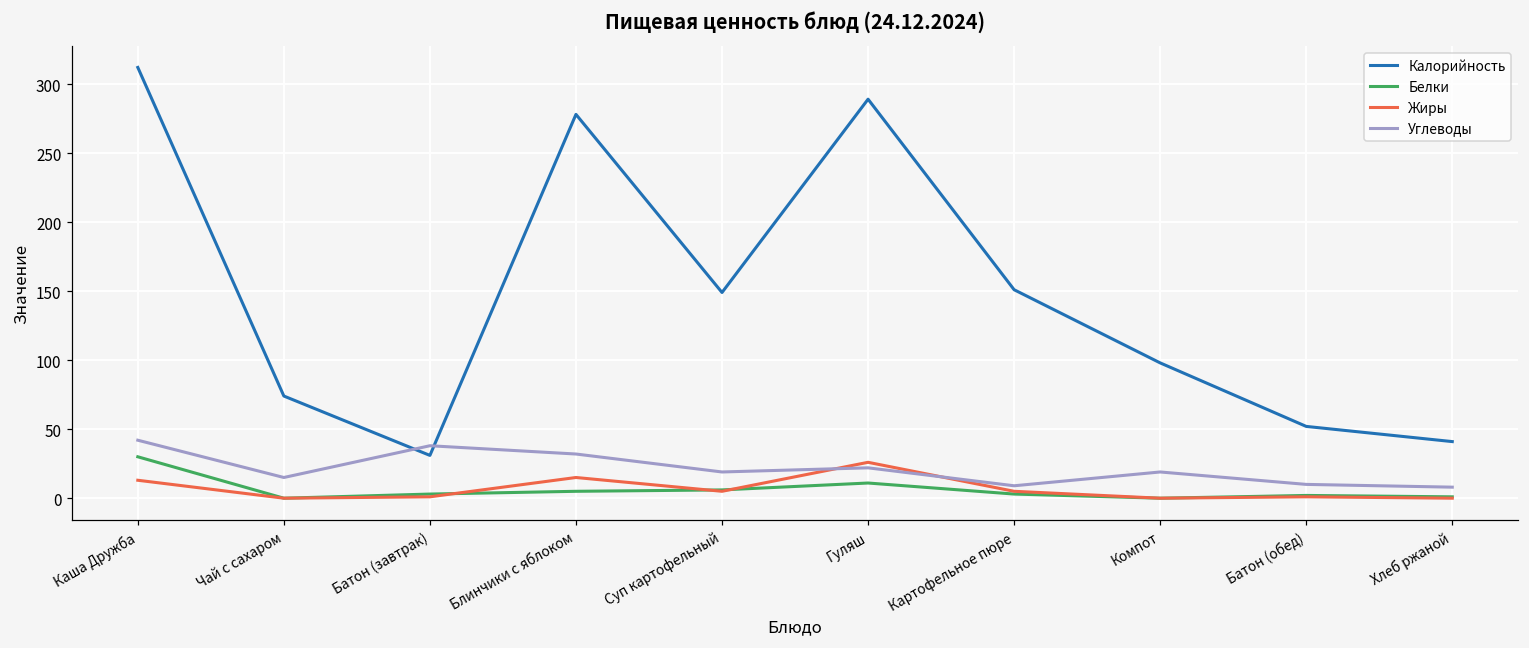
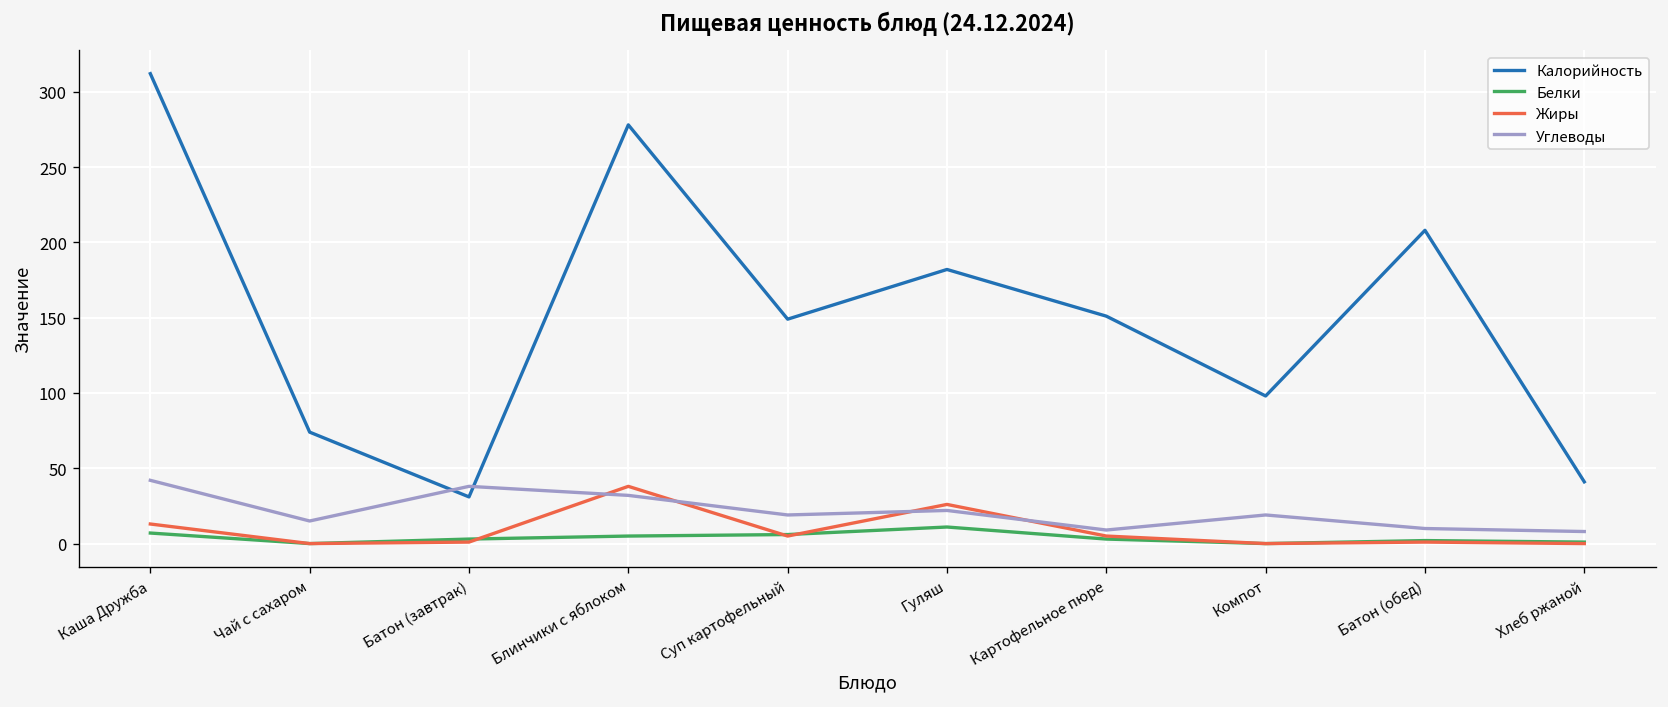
  {
    "Калорийность": {
      "Каша Дружба": 312,
      "Чай с сахаром": 74,
      "Батон (завтрак)": 31,
      "Блинчики с яблоком": 278,
      "Суп картофельный": 149,
-     "Гуляш": 289,
+     "Гуляш": 182,
      "Картофельное пюре": 151,
      "Компот": 98,
-     "Батон (обед)": 52,
+     "Батон (обед)": 208,
      "Хлеб ржаной": 41
    },
    "Белки": {
-     "Каша Дружба": 30,
+     "Каша Дружба": 7,
      "Блинчики с яблоком": 5,
      "Гуляш": 11,
      "Картофельное пюре": 3
    },
    "Жиры": {
      "Каша Дружба": 13,
-     "Блинчики с яблоком": 15,
+     "Блинчики с яблоком": 38,
      "Гуляш": 26,
      "Картофельное пюре": 5
    },
    "Углеводы": {
      "Каша Дружба": 42,
      "Чай с сахаром": 15,
      "Батон (завтрак)": 38,
      "Блинчики с яблоком": 32,
      "Суп картофельный": 19,
      "Гуляш": 22,
      "Картофельное пюре": 9,
      "Компот": 19,
      "Батон (обед)": 10,
      "Хлеб ржаной": 8
    }
  }
